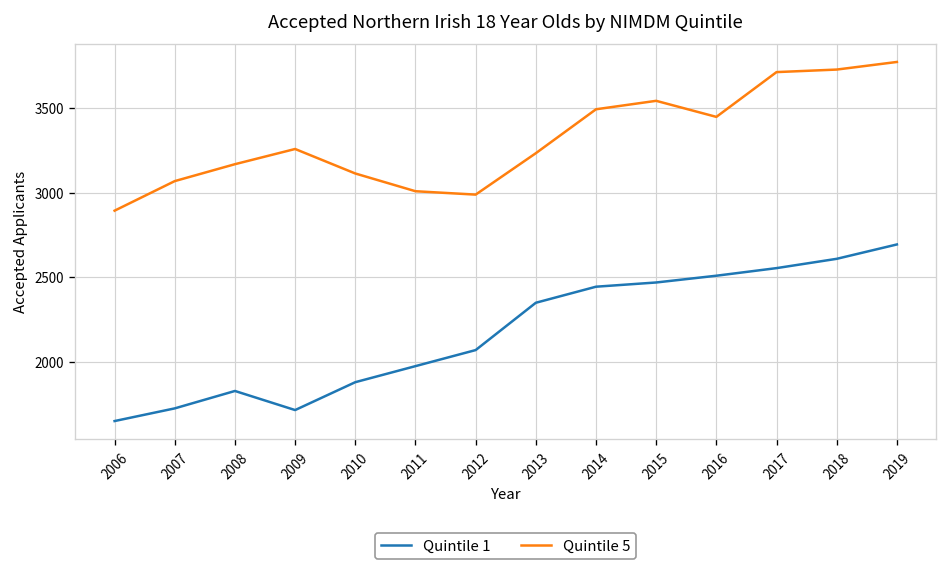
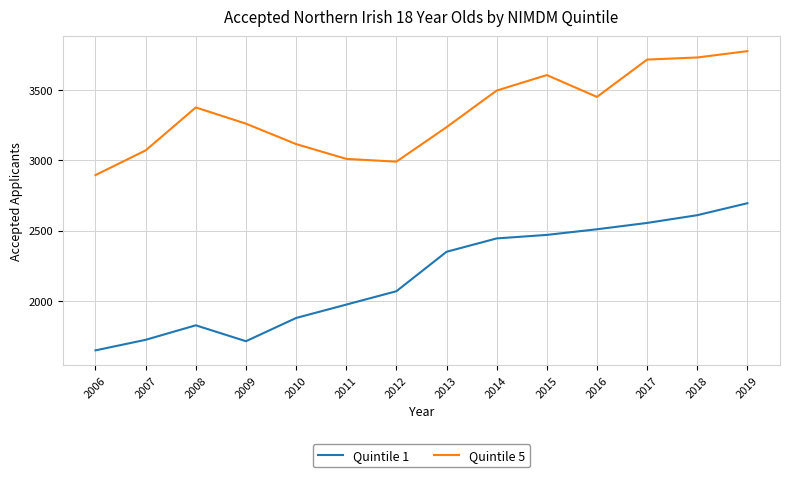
  {
    "Quintile 1": {
      "2006": 1650,
      "2007": 1730,
      "2008": 1830,
      "2009": 1720,
      "2010": 1880,
      "2011": 1980,
      "2012": 2070,
      "2013": 2350,
      "2014": 2450,
      "2015": 2470,
      "2016": 2510,
      "2017": 2560,
      "2018": 2610,
      "2019": 2700
    },
    "Quintile 5": {
      "2006": 2900,
      "2007": 3070,
-     "2008": 3170,
+     "2008": 3380,
      "2009": 3260,
      "2010": 3120,
      "2011": 3010,
      "2012": 2990,
      "2013": 3240,
      "2014": 3500,
-     "2015": 3550,
+     "2015": 3610,
      "2016": 3450,
      "2017": 3720,
      "2018": 3730,
      "2019": 3780
    }
  }
